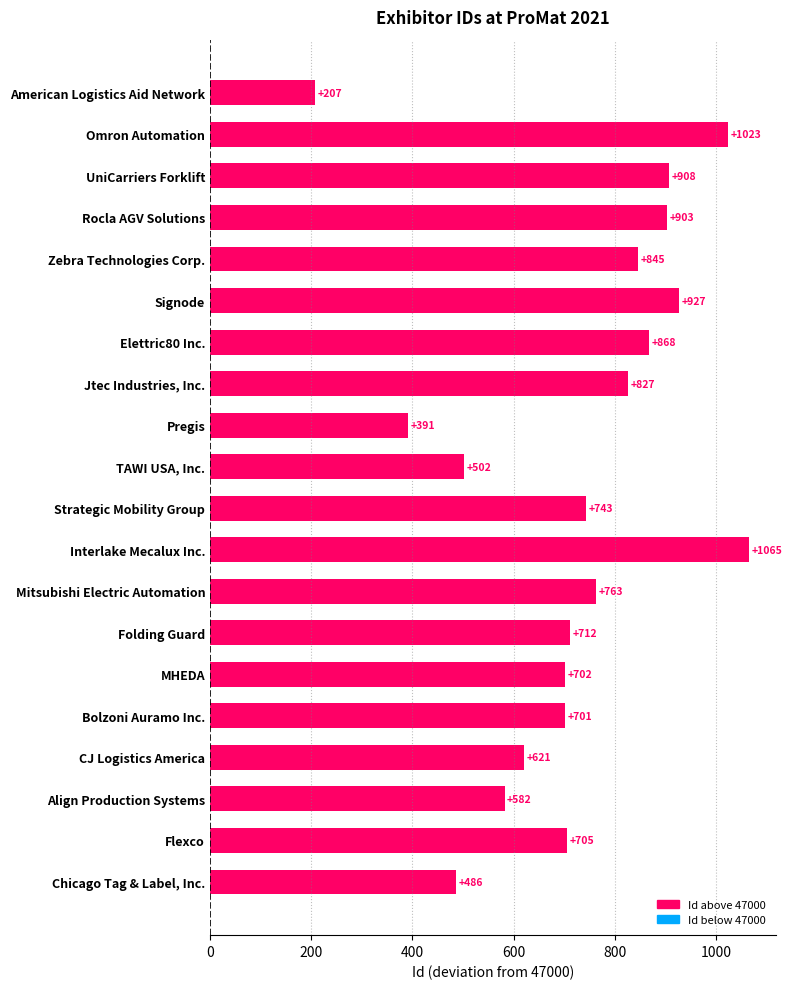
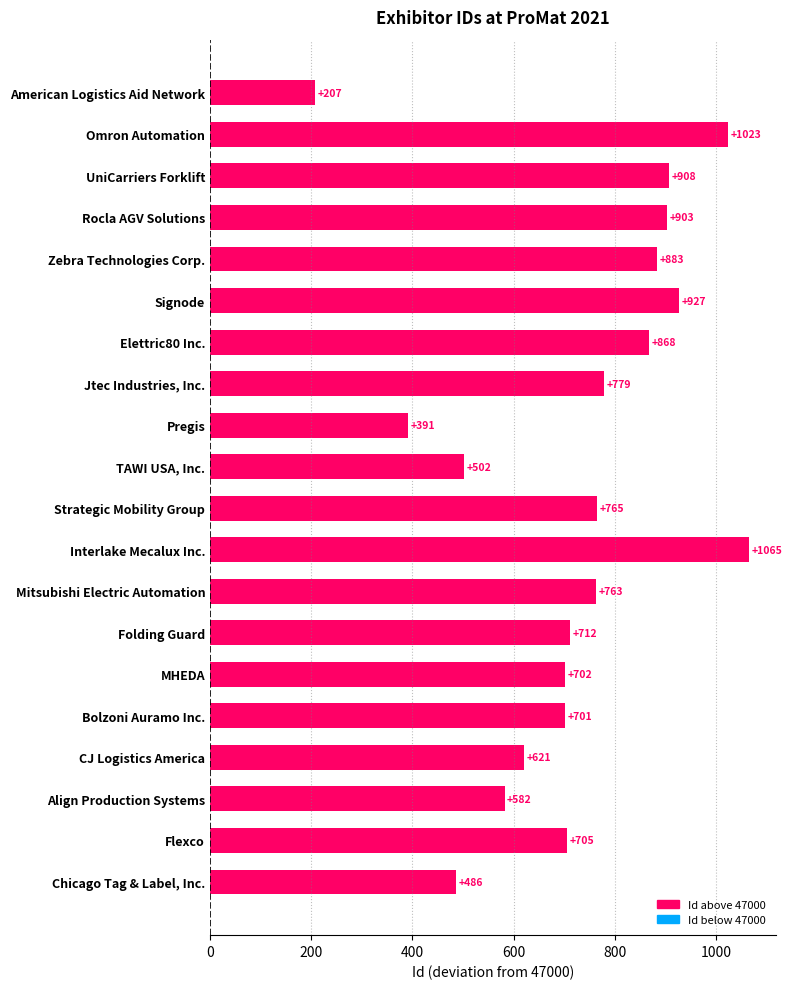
  {
    "American Logistics Aid Network": "+207",
    "Omron Automation": "+1023",
    "UniCarriers Forklift": "+908",
    "Rocla AGV Solutions": "+903",
-   "Zebra Technologies Corp.": "+845",
+   "Zebra Technologies Corp.": "+883",
    "Signode": "+927",
    "Elettric80 Inc.": "+868",
-   "Jtec Industries, Inc.": "+827",
+   "Jtec Industries, Inc.": "+779",
    "Pregis": "+391",
    "TAWI USA, Inc.": "+502",
-   "Strategic Mobility Group": "+743",
+   "Strategic Mobility Group": "+765",
    "Interlake Mecalux Inc.": "+1065",
    "Mitsubishi Electric Automation": "+763",
    "Folding Guard": "+712",
    "MHEDA": "+702",
    "Bolzoni Auramo Inc.": "+701",
    "CJ Logistics America": "+621",
    "Align Production Systems": "+582",
    "Flexco": "+705",
    "Chicago Tag & Label, Inc.": "+486"
  }
